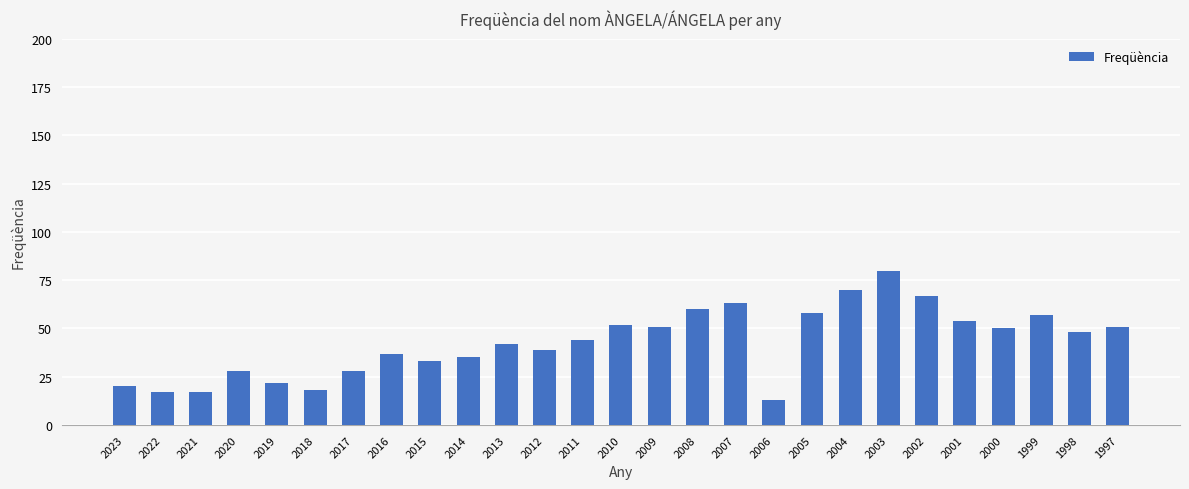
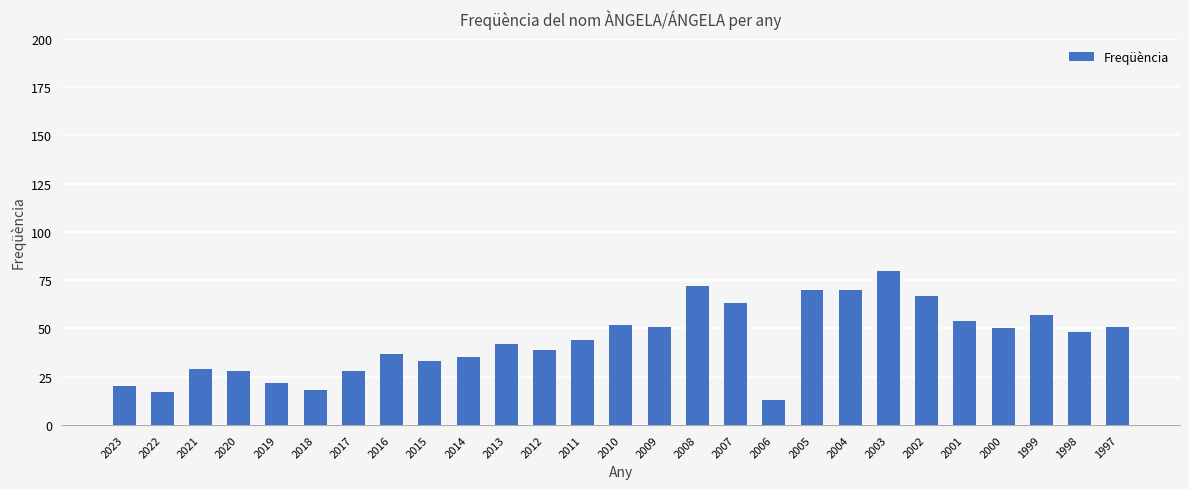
  {
    "2023": 20,
    "2022": 17,
-   "2021": 17,
+   "2021": 29,
    "2020": 28,
    "2019": 22,
    "2018": 18,
    "2017": 28,
    "2016": 37,
    "2015": 33,
    "2014": 35,
    "2013": 42,
    "2012": 39,
    "2011": 44,
    "2010": 52,
    "2009": 51,
-   "2008": 60,
+   "2008": 72,
    "2007": 63,
    "2006": 13,
-   "2005": 58,
+   "2005": 70,
    "2004": 70,
    "2003": 80,
    "2002": 67,
    "2001": 54,
    "2000": 50,
    "1999": 57,
    "1998": 48,
    "1997": 51
  }
